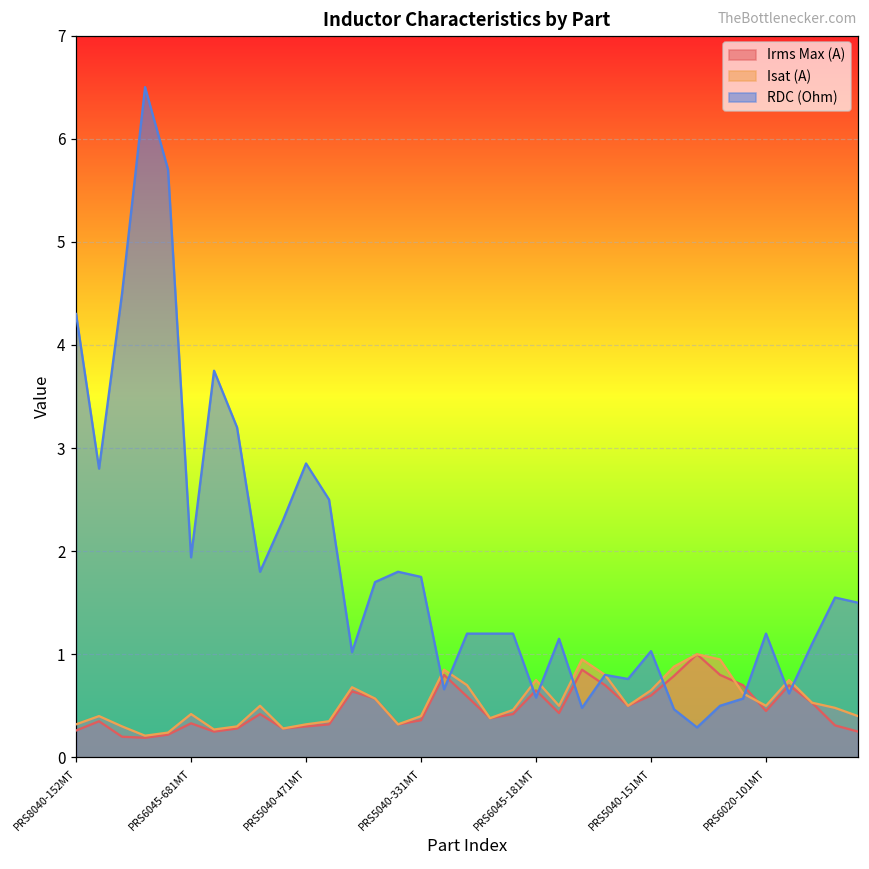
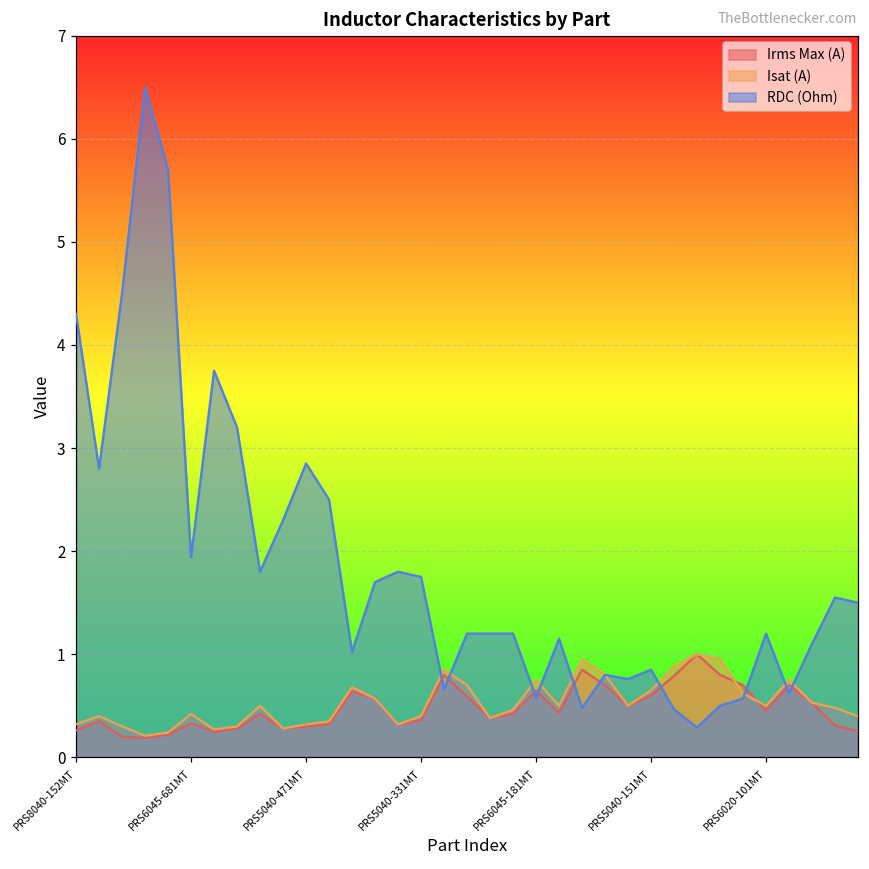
  {
    "RDC (Ohm)": {
      "PRS8040-152MT": 4.3,
      "PRS6045-681MT": 1.9,
      "PRS5040-471MT": 2.9,
      "PRS5040-331MT": 1.8,
      "PRS6045-181MT": 0.6,
-     "PRS5040-151MT": 1.0,
+     "PRS5040-151MT": 0.9,
      "PRS6020-101MT": 1.2
    }
  }
